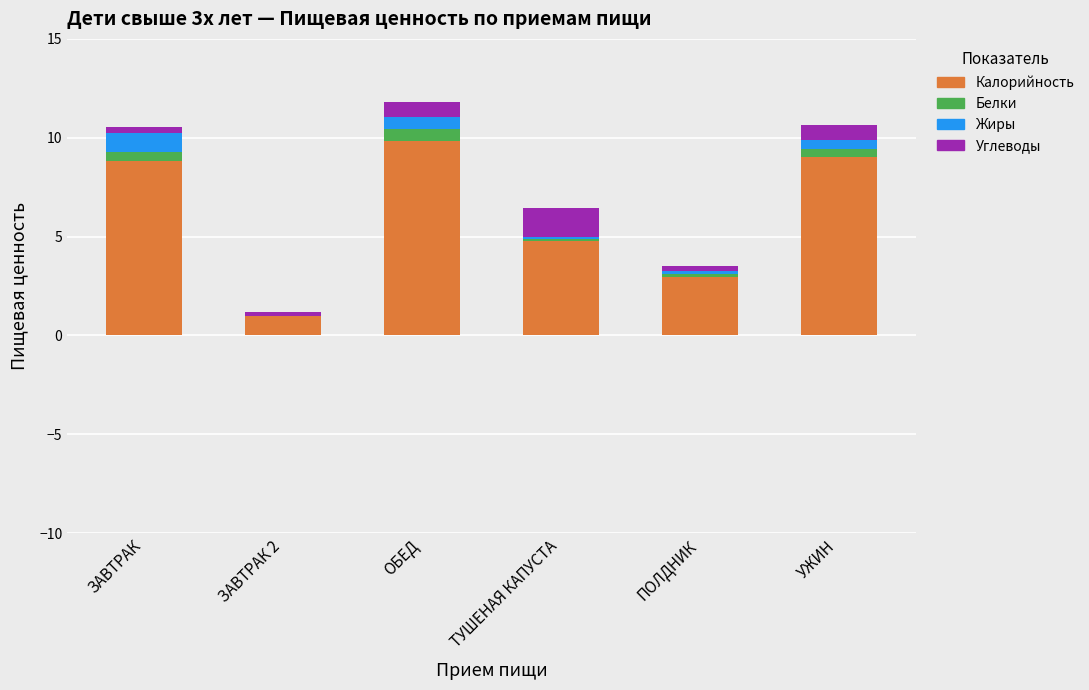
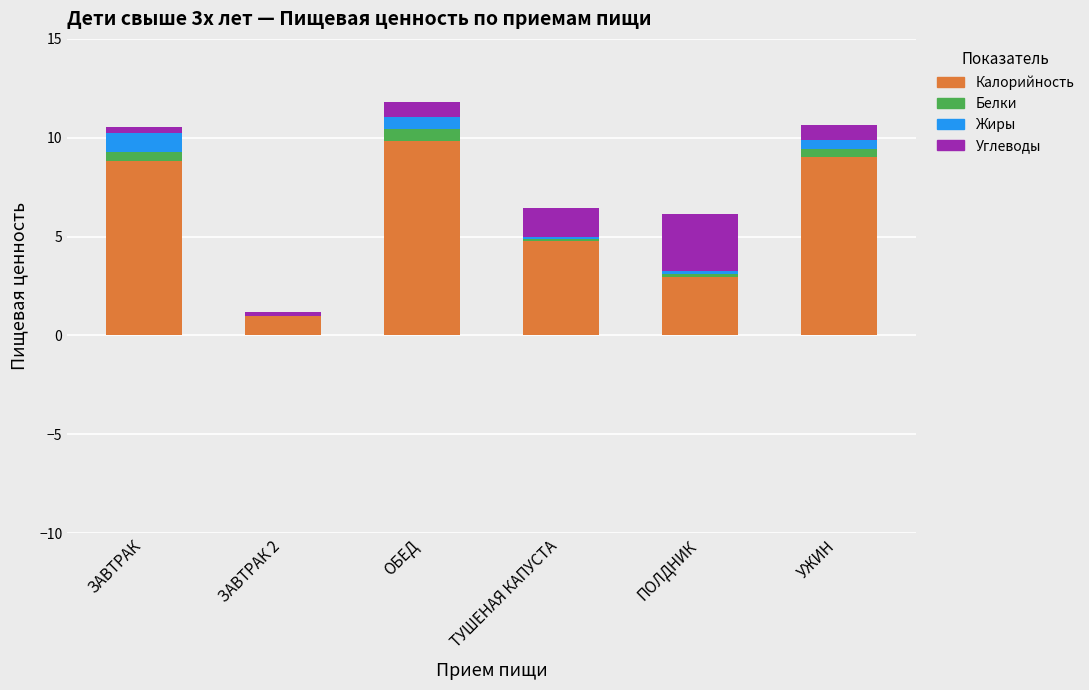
  {
    "Белки": {
      "ЗАВТРАК": 0.5,
      "ОБЕД": 0.6,
      "ПОЛДНИК": 0.1,
      "УЖИН": 0.4
    },
    "Жиры": {
      "ЗАВТРАК": 0.9,
      "ОБЕД": 0.6,
      "ПОЛДНИК": 0.2,
      "УЖИН": 0.4
    },
    "Углеводы": {
      "ЗАВТРАК": 0.3,
      "ЗАВТРАК 2": 0.2,
      "ОБЕД": 0.7,
      "ТУШЕНАЯ КАПУСТА": 1.5,
-     "ПОЛДНИК": 0.2,
+     "ПОЛДНИК": 2.9,
      "УЖИН": 0.7
    }
  }
